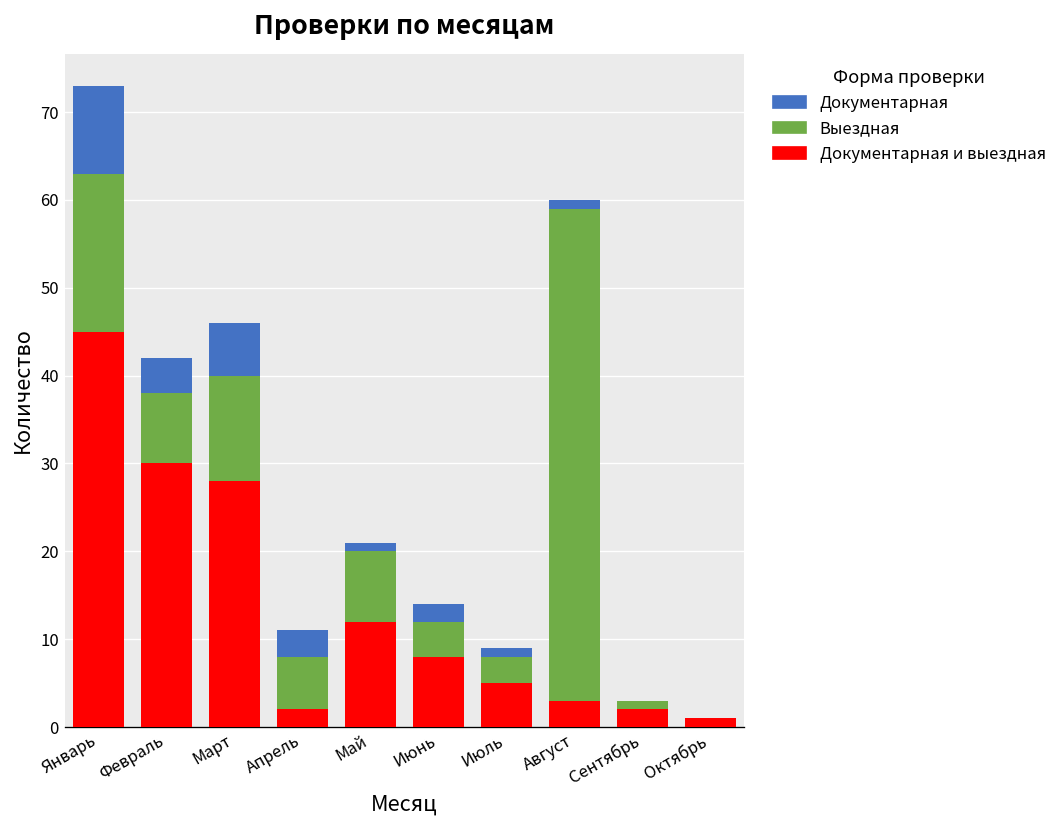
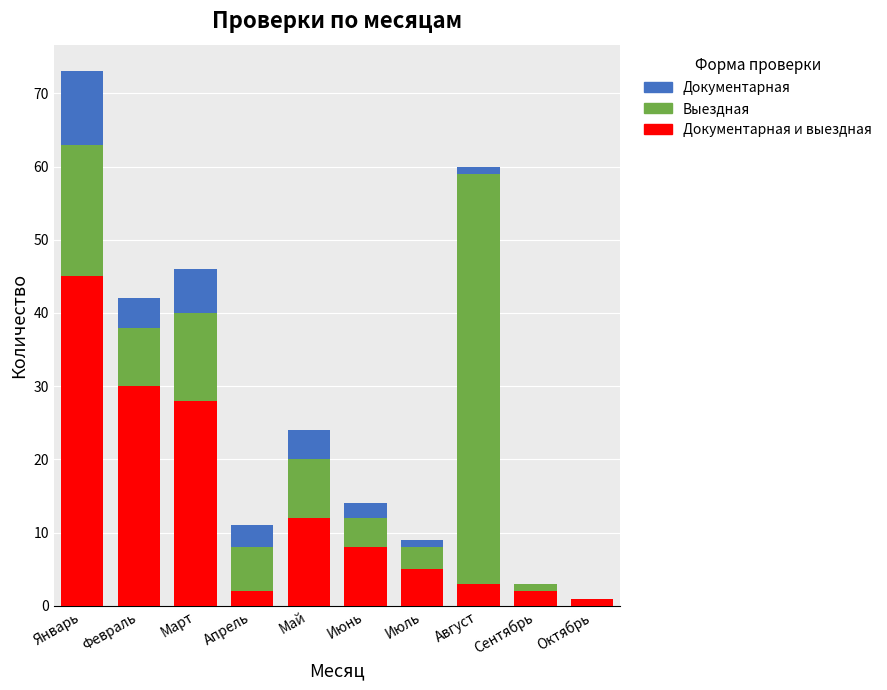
  {
    "Документарная и выездная": {
      "Январь": 45,
      "Февраль": 30,
      "Март": 28,
      "Апрель": 2,
      "Май": 12,
      "Июнь": 8,
      "Июль": 5,
      "Август": 3,
      "Сентябрь": 2,
      "Октябрь": 1
    },
    "Выездная": {
      "Январь": 18,
      "Февраль": 8,
      "Март": 12,
      "Апрель": 6,
      "Май": 8,
      "Июнь": 4,
      "Июль": 3,
      "Август": 56,
      "Сентябрь": 1,
      "Октябрь": 0
    },
    "Документарная": {
      "Январь": 10,
      "Февраль": 4,
      "Март": 6,
      "Апрель": 3,
-     "Май": 1,
+     "Май": 4,
      "Июнь": 2,
      "Июль": 1,
      "Август": 1,
      "Сентябрь": 0,
      "Октябрь": 0
    }
  }
